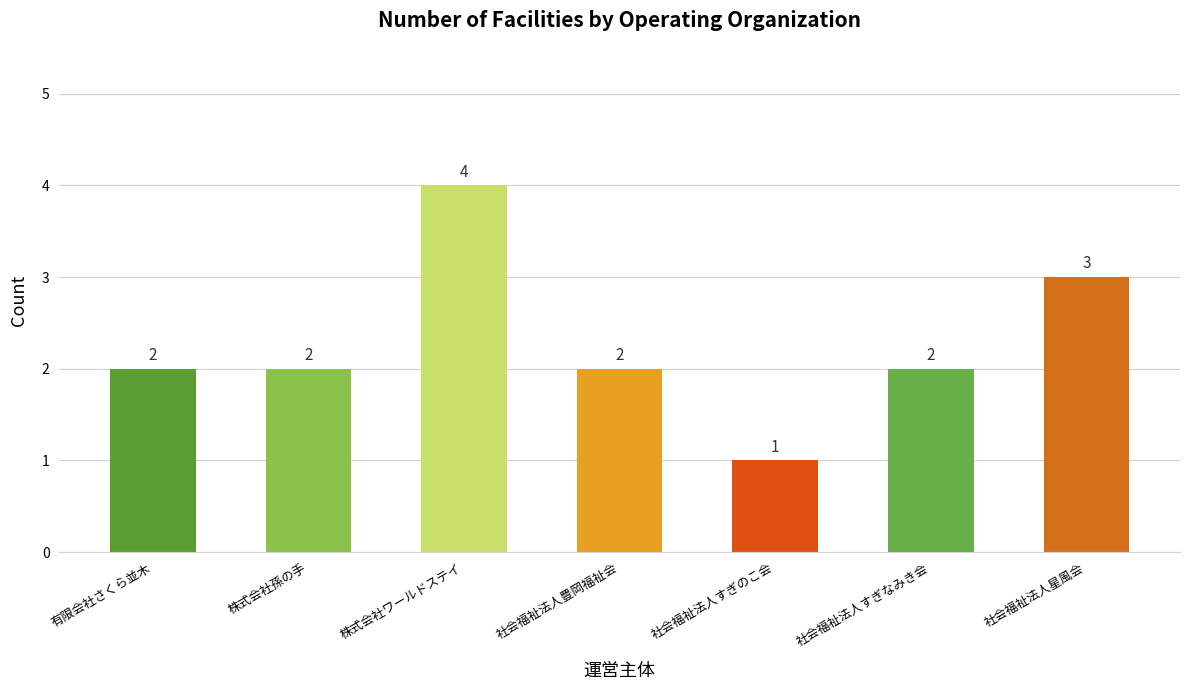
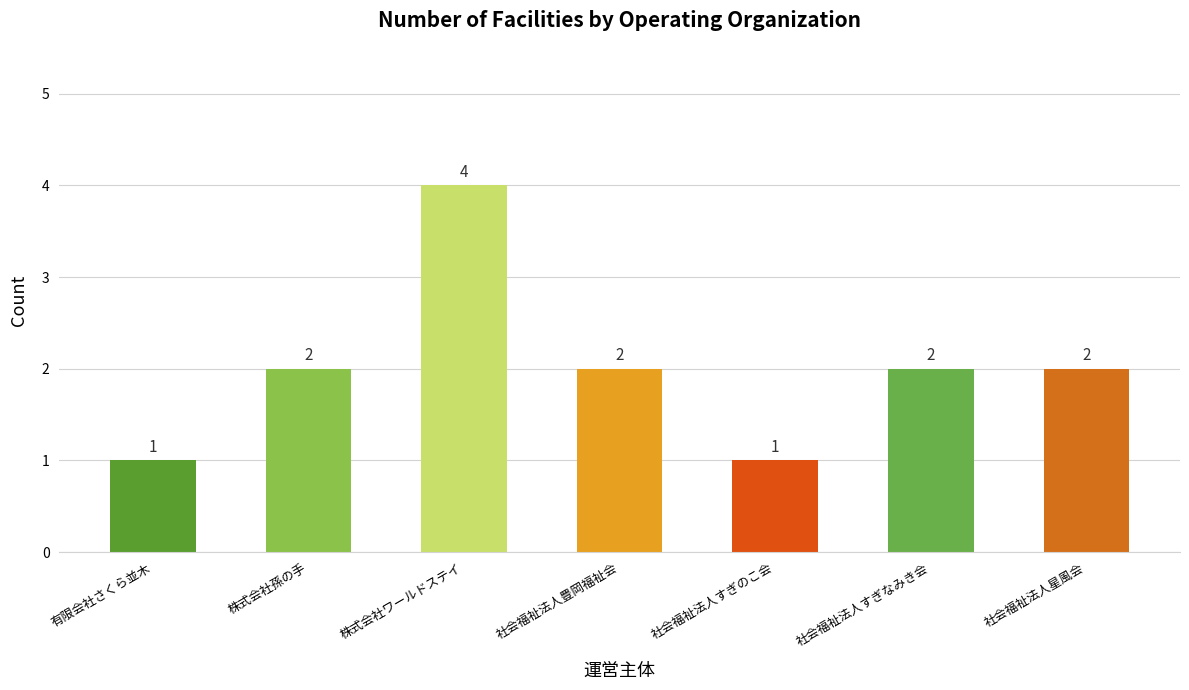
  {
-   "有限会社さくら並木": 2,
+   "有限会社さくら並木": 1,
    "株式会社孫の手": 2,
    "株式会社ワールドステイ": 4,
    "社会福祉法人豊岡福祉会": 2,
    "社会福祉法人すぎのこ会": 1,
    "社会福祉法人すぎなみき会": 2,
-   "社会福祉法人星風会": 3
+   "社会福祉法人星風会": 2
  }
